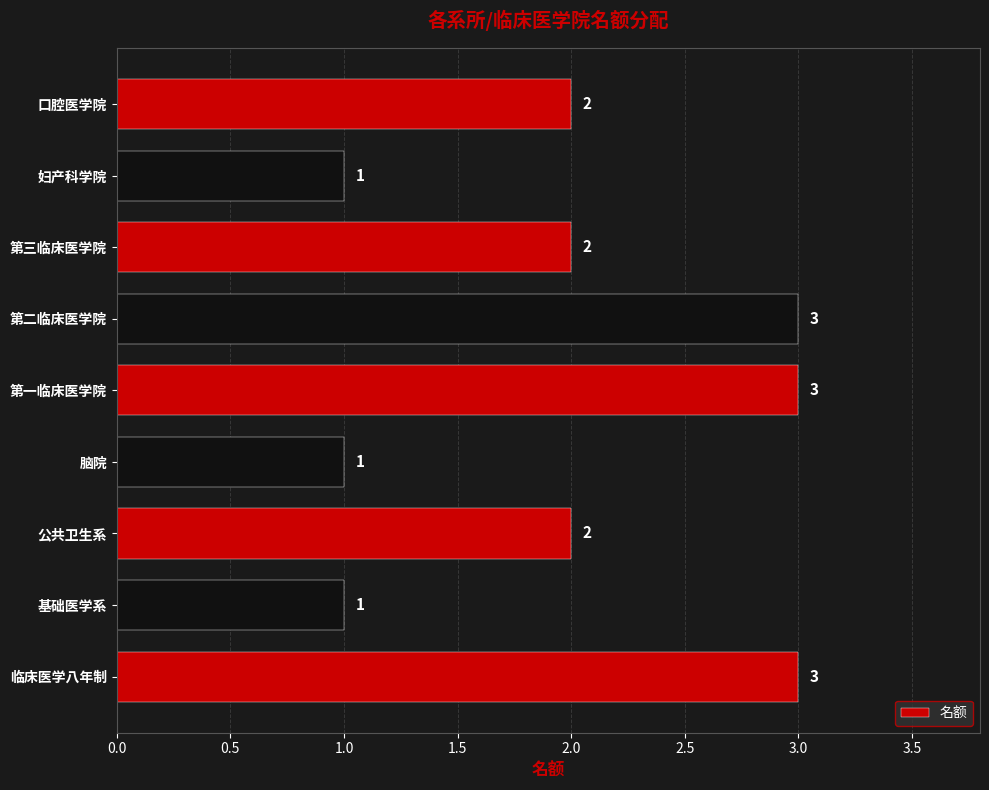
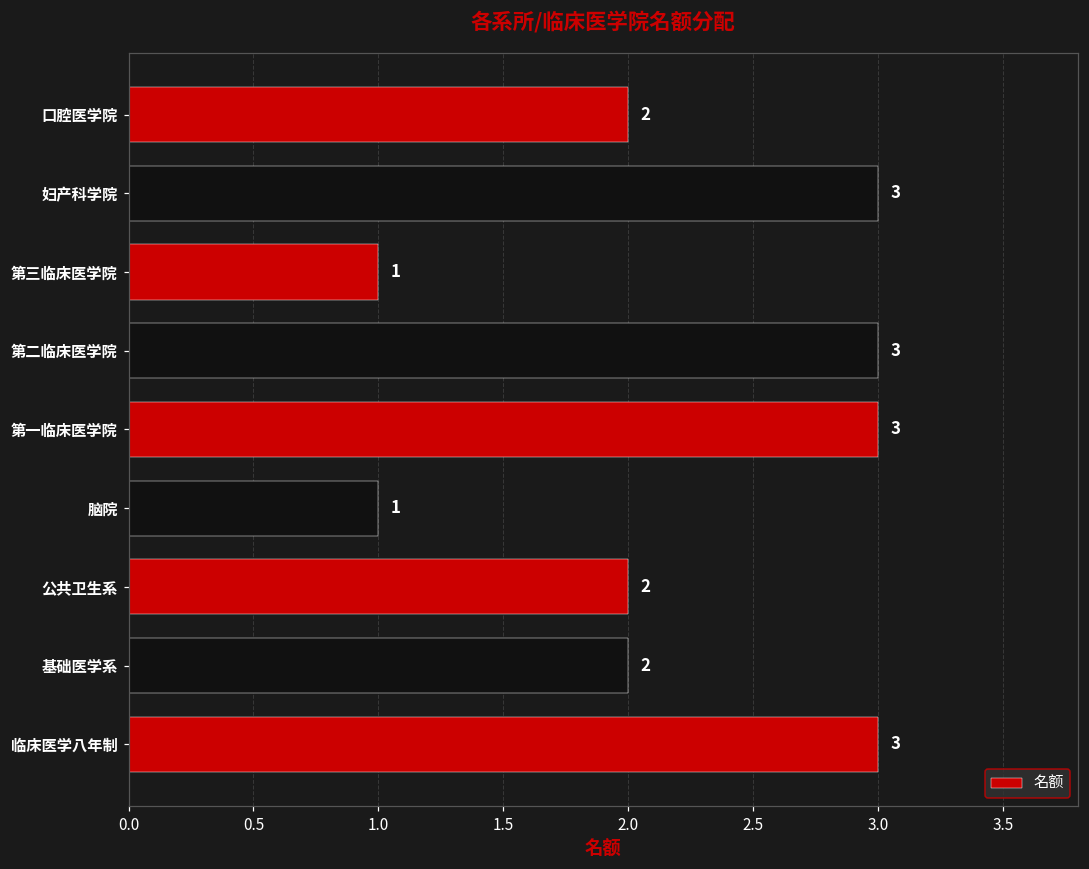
  {
    "口腔医学院": 2,
-   "妇产科学院": 1,
-   "第三临床医学院": 2,
+   "妇产科学院": 3,
+   "第三临床医学院": 1,
    "第二临床医学院": 3,
    "第一临床医学院": 3,
    "脑院": 1,
    "公共卫生系": 2,
-   "基础医学系": 1,
+   "基础医学系": 2,
    "临床医学八年制": 3
  }
